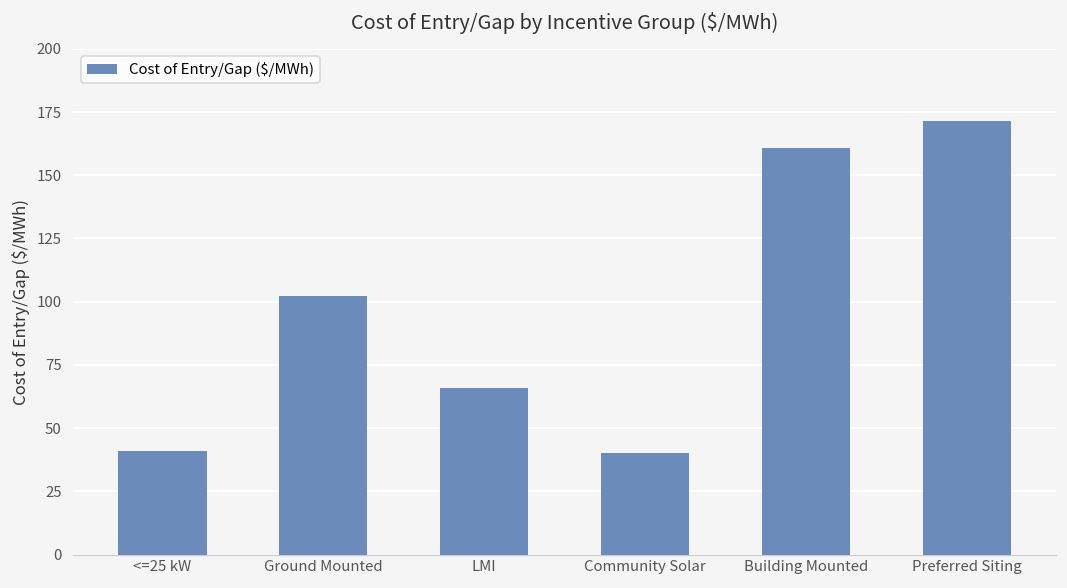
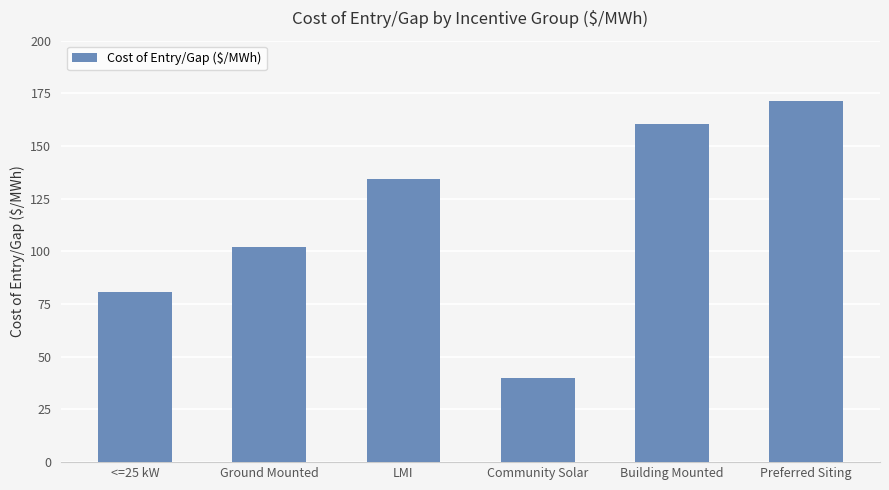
  {
-   "<=25 kW": 41,
+   "<=25 kW": 81,
    "Ground Mounted": 102,
-   "LMI": 66,
+   "LMI": 134,
    "Community Solar": 40,
    "Building Mounted": 161,
    "Preferred Siting": 171
  }
